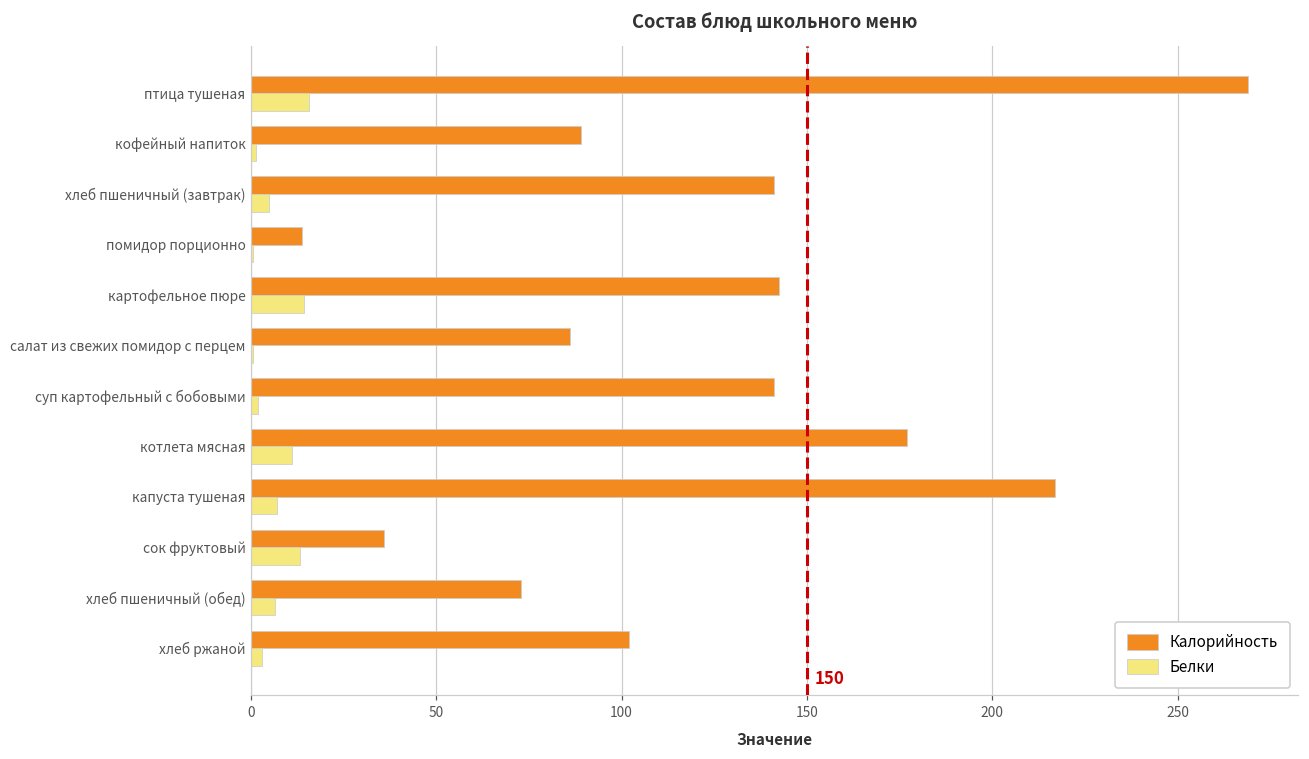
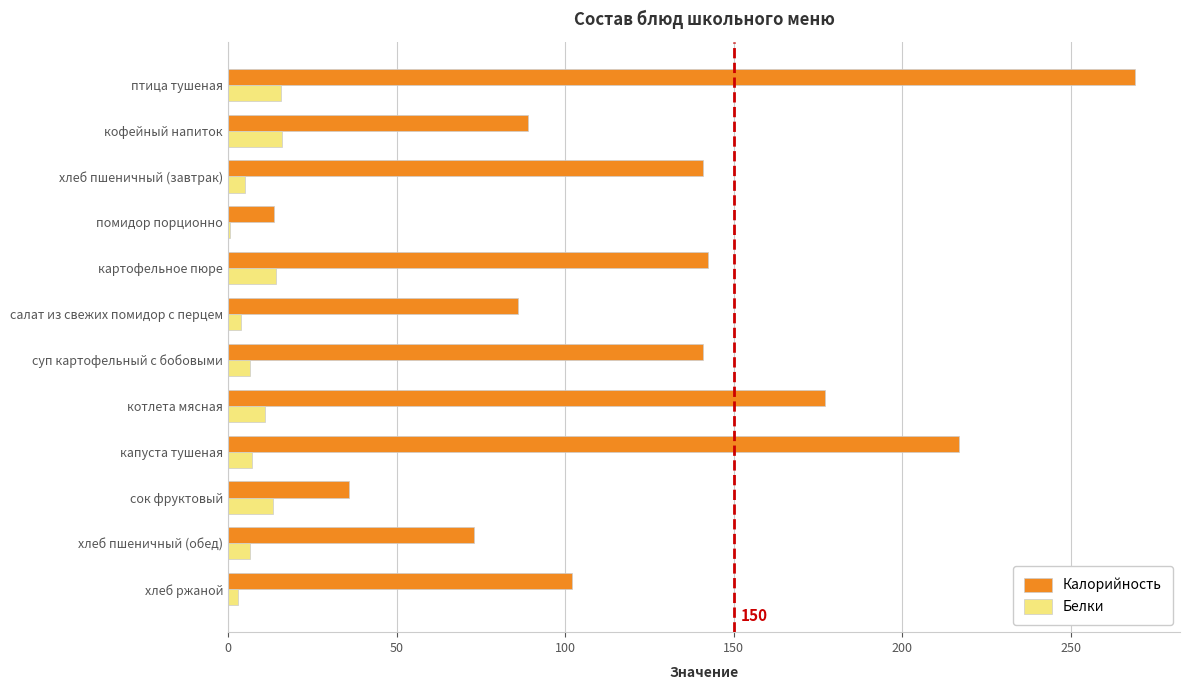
  {
    "Калорийность": {
      "птица тушеная": 269,
      "кофейный напиток": 89,
      "хлеб пшеничный (завтрак)": 141,
      "помидор порционно": 14,
      "картофельное пюре": 142,
      "салат из свежих помидор с перцем": 86,
      "суп картофельный с бобовыми": 141,
      "котлета мясная": 177,
      "капуста тушеная": 217,
      "сок фруктовый": 36,
      "хлеб пшеничный (обед)": 73,
      "хлеб ржаной": 102
    },
    "Белки": {
      "птица тушеная": 16,
-     "кофейный напиток": 1,
+     "кофейный напиток": 16,
      "хлеб пшеничный (завтрак)": 5,
      "картофельное пюре": 14,
-     "салат из свежих помидор с перцем": 1,
-     "суп картофельный с бобовыми": 2,
+     "салат из свежих помидор с перцем": 4,
+     "суп картофельный с бобовыми": 6,
      "котлета мясная": 11,
      "капуста тушеная": 7,
      "сок фруктовый": 13,
      "хлеб пшеничный (обед)": 6,
      "хлеб ржаной": 3
    }
  }
